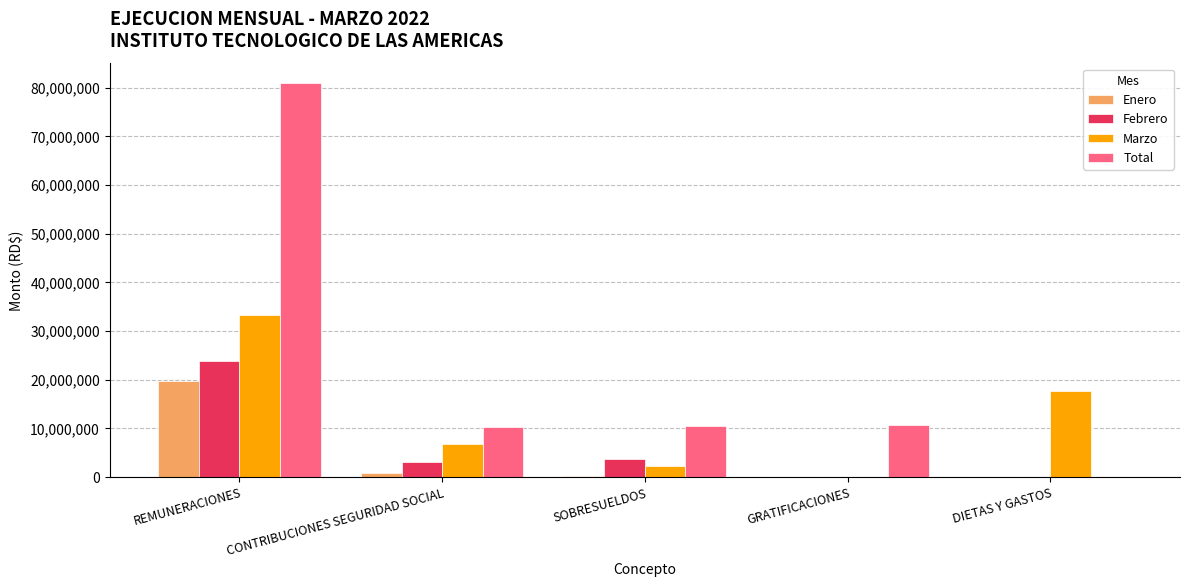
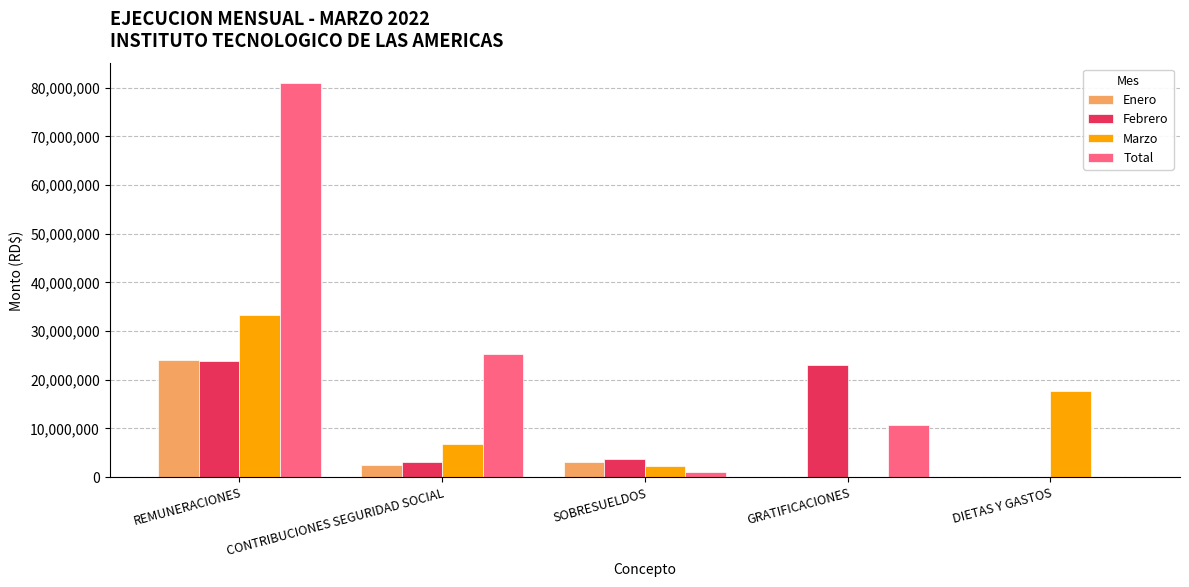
  {
    "Enero": {
-     "REMUNERACIONES": "20,000,000",
-     "CONTRIBUCIONES SEGURIDAD SOCIAL": "1,000,000",
-     "SOBRESUELDOS": "0",
+     "REMUNERACIONES": "24,000,000",
+     "CONTRIBUCIONES SEGURIDAD SOCIAL": "3,000,000",
+     "SOBRESUELDOS": "3,000,000",
      "GRATIFICACIONES": "0",
      "DIETAS Y GASTOS": "0"
    },
    "Febrero": {
      "REMUNERACIONES": "24,000,000",
      "CONTRIBUCIONES SEGURIDAD SOCIAL": "3,000,000",
      "SOBRESUELDOS": "4,000,000",
-     "GRATIFICACIONES": "0",
+     "GRATIFICACIONES": "23,000,000",
      "DIETAS Y GASTOS": "0"
    },
    "Marzo": {
      "REMUNERACIONES": "33,000,000",
      "CONTRIBUCIONES SEGURIDAD SOCIAL": "7,000,000",
      "SOBRESUELDOS": "2,000,000",
      "GRATIFICACIONES": "0",
      "DIETAS Y GASTOS": "18,000,000"
    },
    "Total": {
      "REMUNERACIONES": "81,000,000",
-     "CONTRIBUCIONES SEGURIDAD SOCIAL": "10,000,000",
-     "SOBRESUELDOS": "10,000,000",
+     "CONTRIBUCIONES SEGURIDAD SOCIAL": "25,000,000",
+     "SOBRESUELDOS": "1,000,000",
      "GRATIFICACIONES": "11,000,000"
    }
  }
